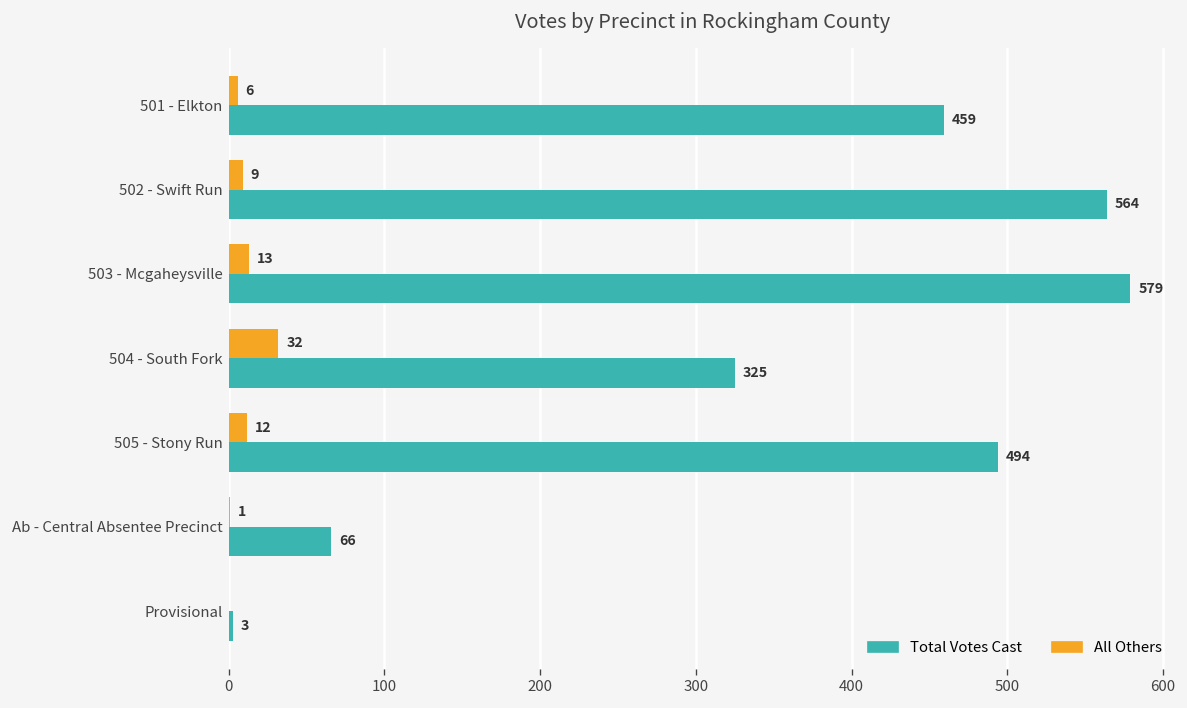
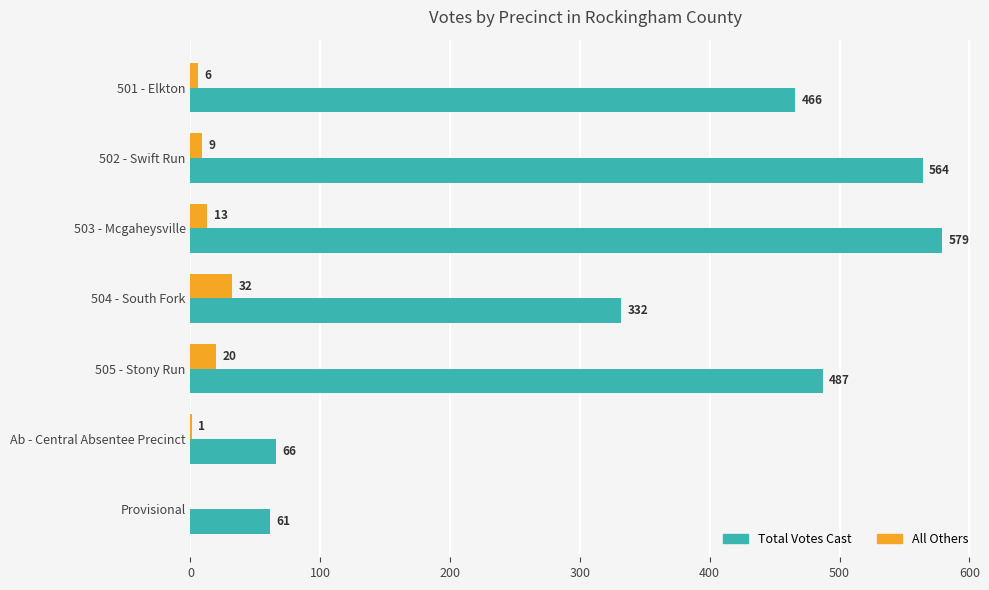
  {
    "Total Votes Cast": {
-     "501 - Elkton": 459,
+     "501 - Elkton": 466,
      "502 - Swift Run": 564,
      "503 - Mcgaheysville": 579,
-     "504 - South Fork": 325,
-     "505 - Stony Run": 494,
+     "504 - South Fork": 332,
+     "505 - Stony Run": 487,
      "Ab - Central Absentee Precinct": 66,
-     "Provisional": 3
+     "Provisional": 61
    },
    "All Others": {
      "501 - Elkton": 6,
      "502 - Swift Run": 9,
      "503 - Mcgaheysville": 13,
      "504 - South Fork": 32,
-     "505 - Stony Run": 12,
+     "505 - Stony Run": 20,
      "Ab - Central Absentee Precinct": 1
    }
  }
